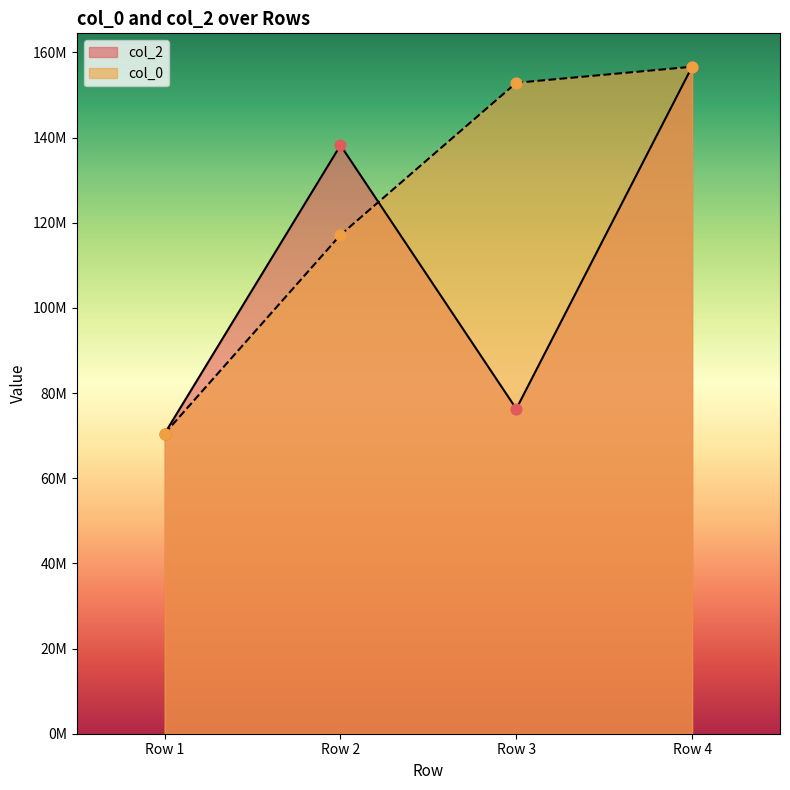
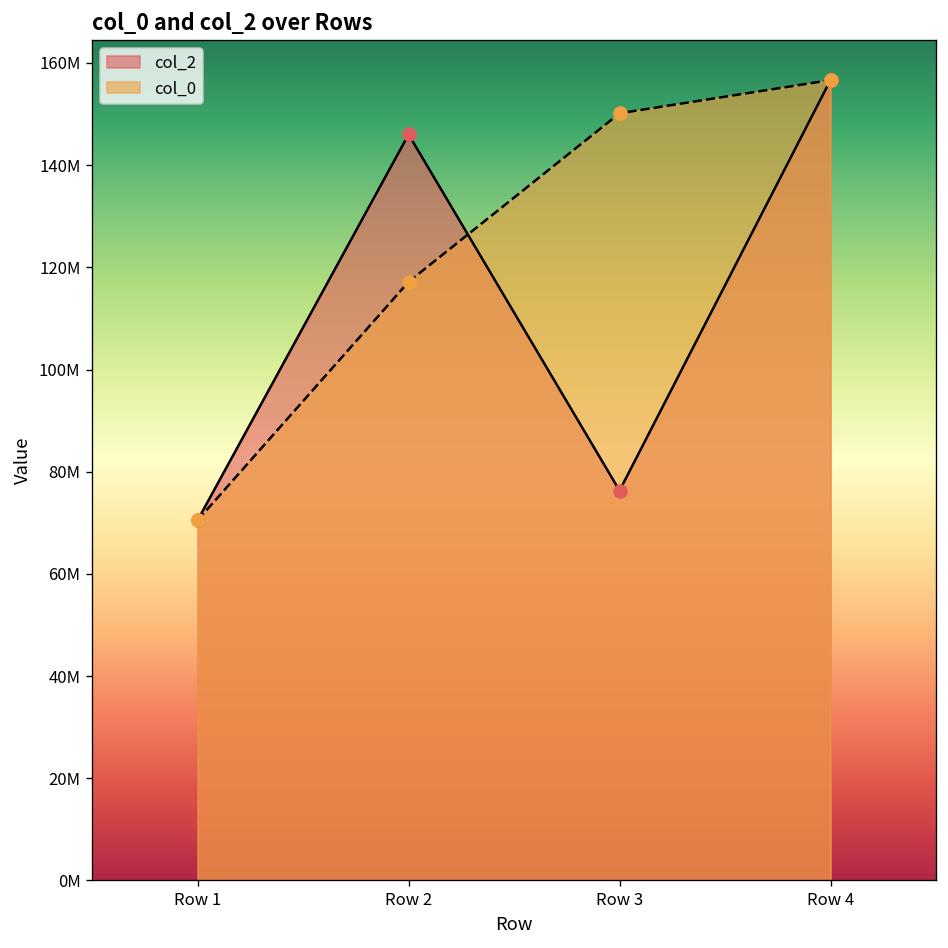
  {
    "col_2": {
-     "Row 2": 138000000,
+     "Row 2": 146000000,
      "Row 3": 76000000
    },
    "col_0": {
      "Row 2": 117000000,
-     "Row 3": 153000000
+     "Row 3": 150000000
    }
  }
